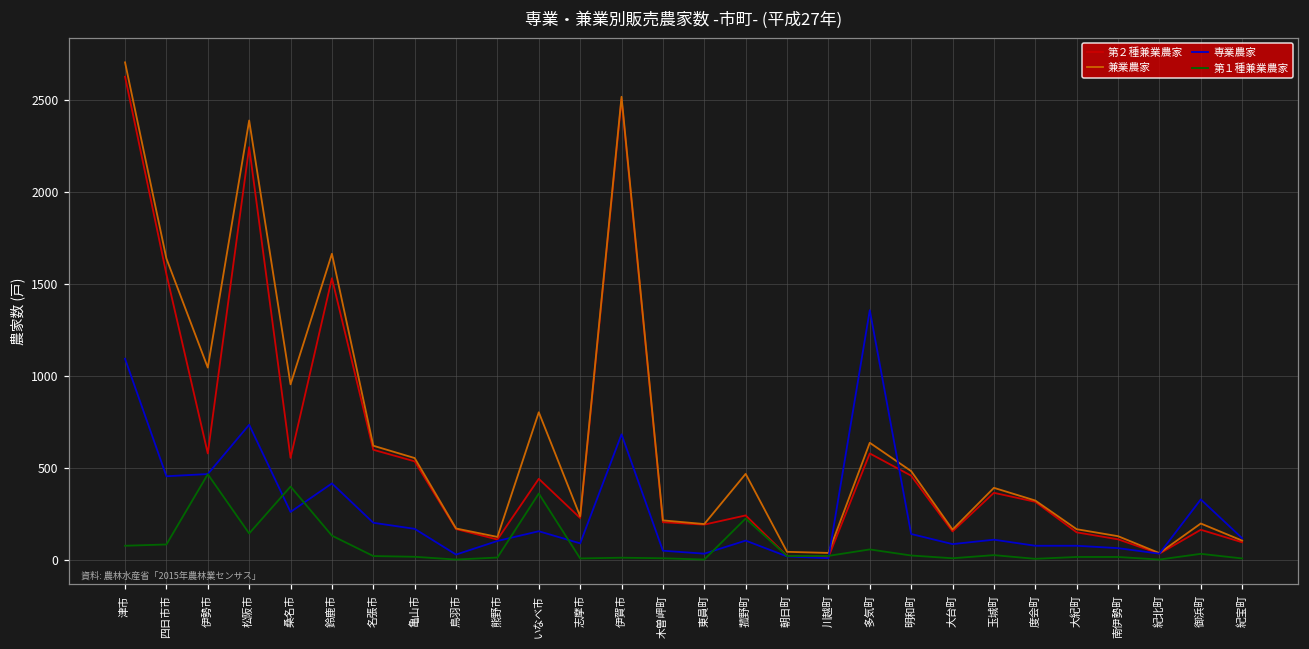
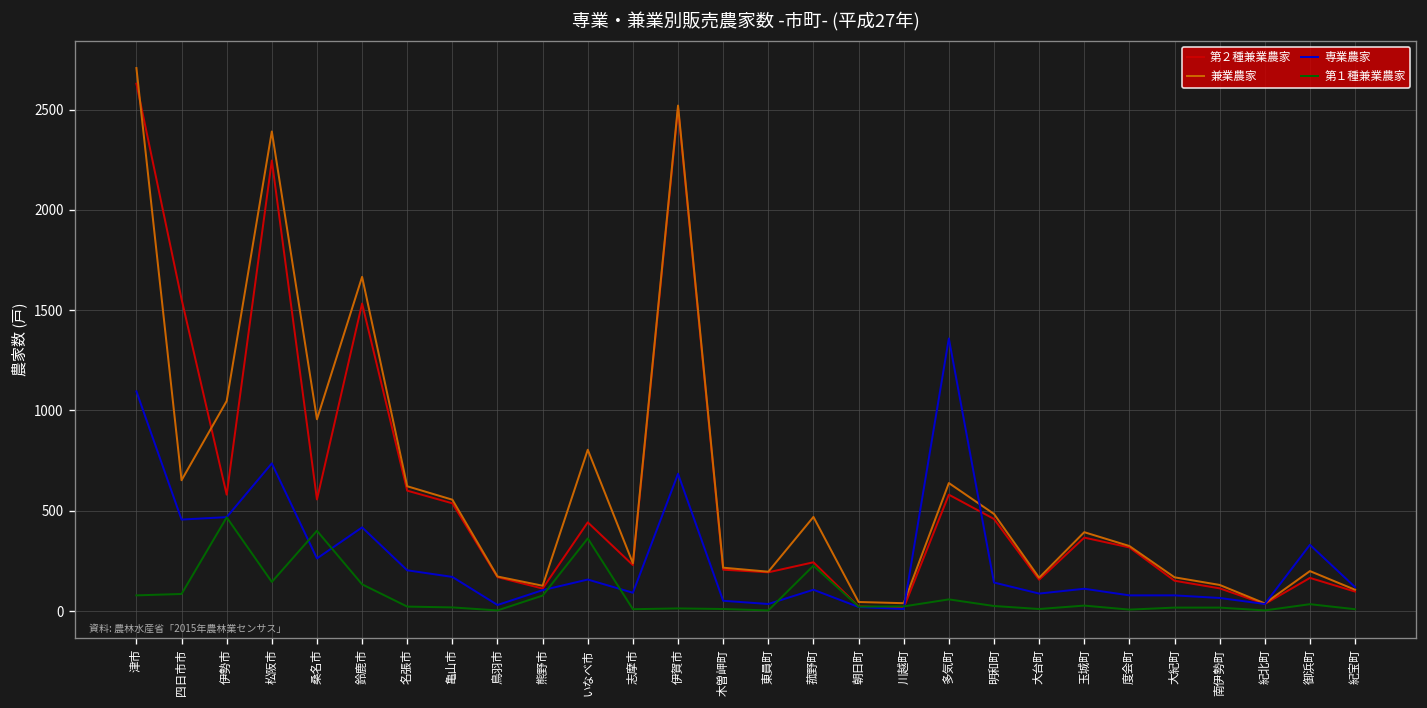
  {
    "第２種兼業農家": {
      "津市": 2630,
      "四日市市": 1560,
      "伊勢市": 580,
      "松阪市": 2250,
      "桑名市": 560,
      "鈴鹿市": 1530,
      "名張市": 600,
      "亀山市": 540,
      "いなべ市": 440,
      "菰野町": 240,
      "多気町": 580,
      "明和町": 460,
      "玉城町": 370,
      "大紀町": 150,
      "南伊勢町": 110,
      "御浜町": 170
    },
    "兼業農家": {
      "津市": 2710,
-     "四日市市": 1640,
+     "四日市市": 650,
      "伊勢市": 1050,
      "松阪市": 2390,
      "桑名市": 960,
      "鈴鹿市": 1670,
      "名張市": 620,
      "亀山市": 560,
      "いなべ市": 800,
      "菰野町": 470,
      "朝日町": 50,
      "川越町": 40,
      "多気町": 640,
      "明和町": 480,
      "玉城町": 390,
      "大紀町": 170,
      "南伊勢町": 130,
      "御浜町": 200
    },
    "専業農家": {
      "津市": 1100,
      "四日市市": 460,
      "松阪市": 740,
      "桑名市": 260,
      "鈴鹿市": 420,
      "名張市": 200,
      "亀山市": 170,
      "鳥羽市": 30,
      "いなべ市": 160,
      "志摩市": 90,
      "伊賀市": 680,
      "木曽岬町": 50,
      "東員町": 40,
      "菰野町": 110,
      "多気町": 1360,
      "明和町": 140,
      "大台町": 90,
      "玉城町": 110,
      "度会町": 80,
      "大紀町": 80,
      "南伊勢町": 70,
      "御浜町": 330
    },
    "第１種兼業農家": {
      "四日市市": 90,
      "松阪市": 150,
      "桑名市": 400,
      "鈴鹿市": 130,
      "名張市": 20,
      "亀山市": 20,
      "鳥羽市": 0,
-     "熊野市": 10,
+     "熊野市": 80,
      "いなべ市": 360,
      "志摩市": 10,
      "伊賀市": 10,
      "木曽岬町": 10,
      "東員町": 0,
      "菰野町": 230,
      "多気町": 60,
      "明和町": 30,
      "大台町": 10,
      "玉城町": 30,
      "度会町": 10,
      "大紀町": 20,
      "南伊勢町": 20,
      "紀北町": 0,
      "御浜町": 30,
      "紀宝町": 10
    }
  }
